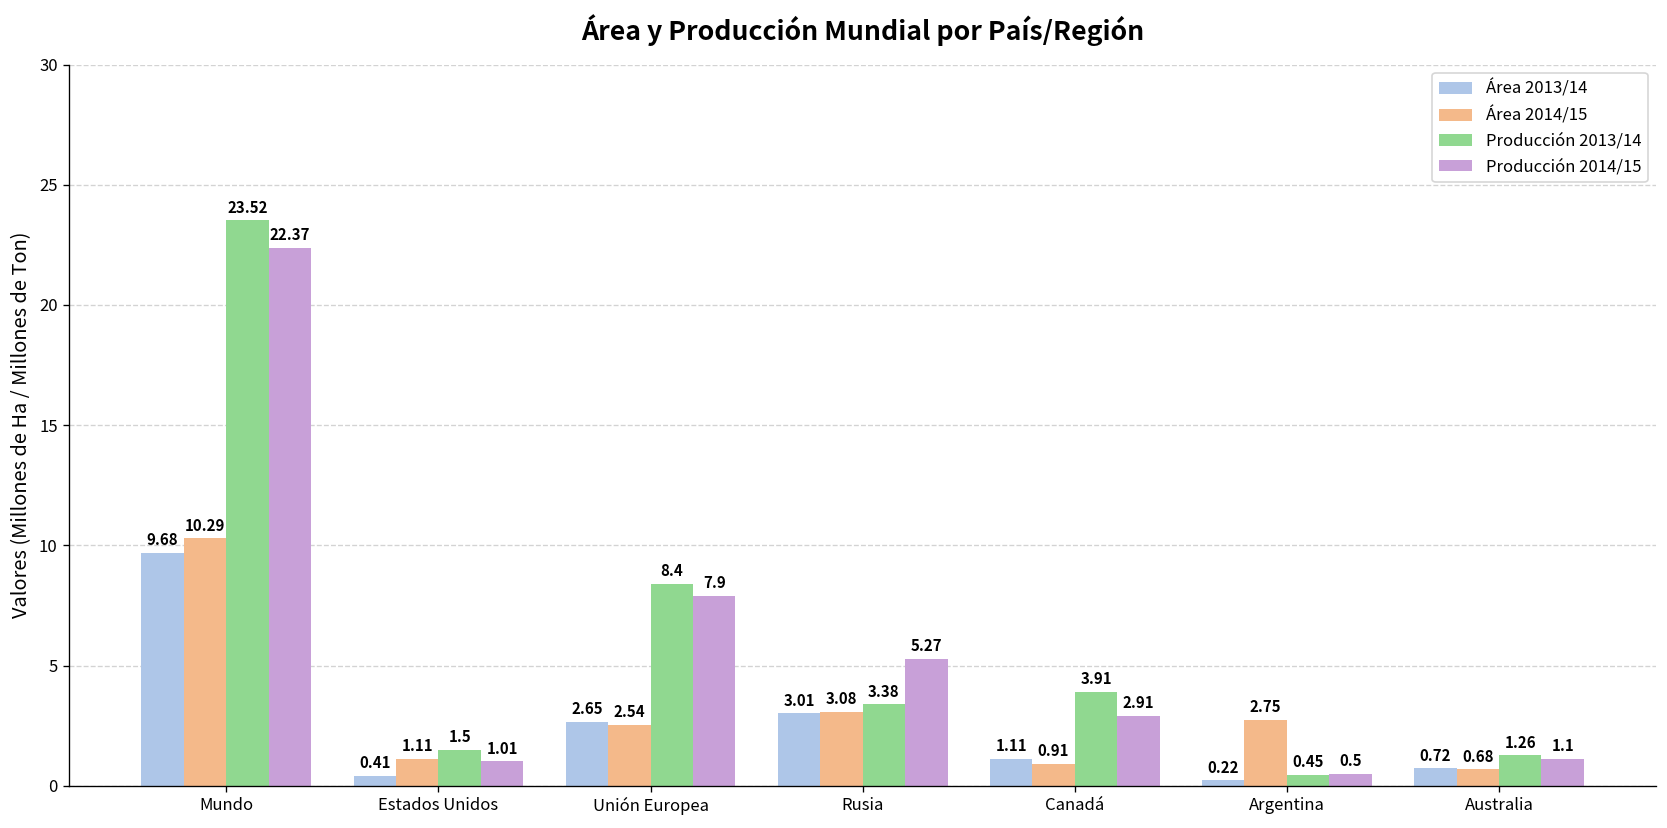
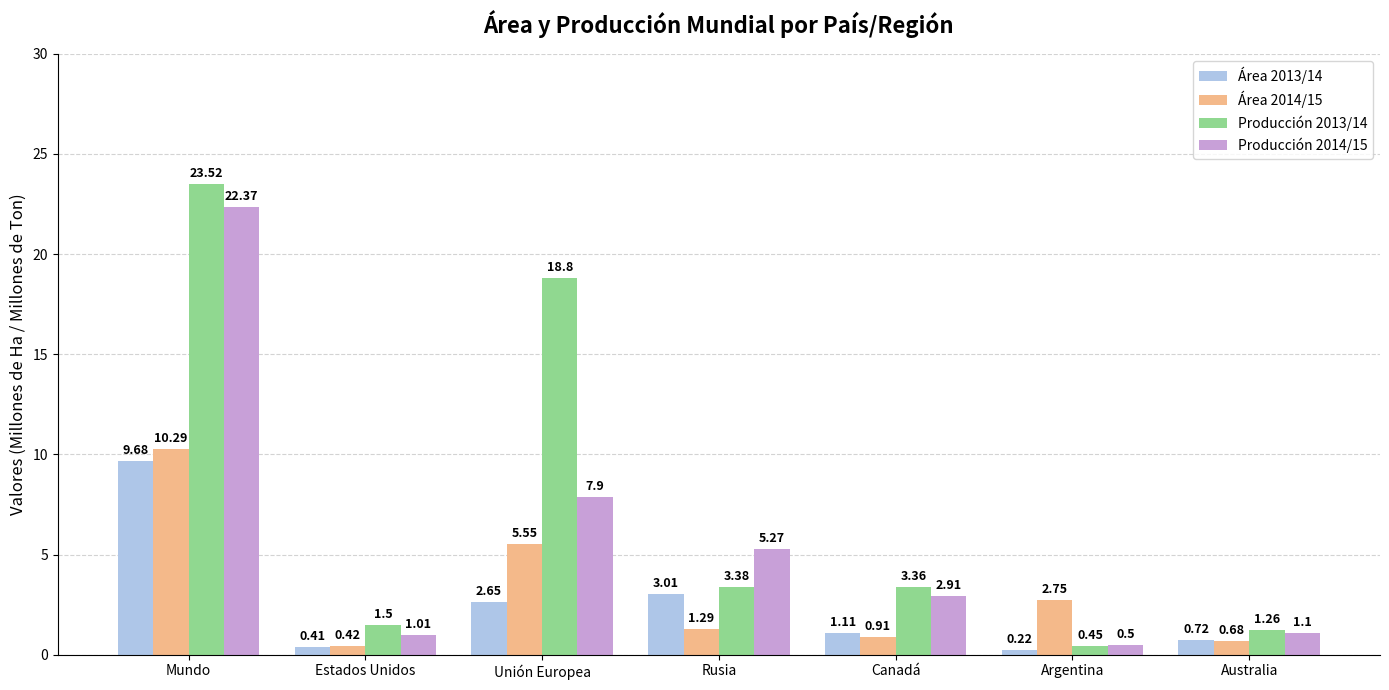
  {
    "Área 2014/15": {
      "Mundo": 10.29,
-     "Estados Unidos": 1.11,
-     "Unión Europea": 2.54,
-     "Rusia": 3.08,
+     "Estados Unidos": 0.42,
+     "Unión Europea": 5.55,
+     "Rusia": 1.29,
      "Canadá": 0.91,
      "Argentina": 2.75,
      "Australia": 0.68
    },
    "Producción 2013/14": {
      "Mundo": 23.52,
      "Estados Unidos": 1.5,
-     "Unión Europea": 8.4,
+     "Unión Europea": 18.8,
      "Rusia": 3.38,
-     "Canadá": 3.91,
+     "Canadá": 3.36,
      "Argentina": 0.45,
      "Australia": 1.26
    }
  }
